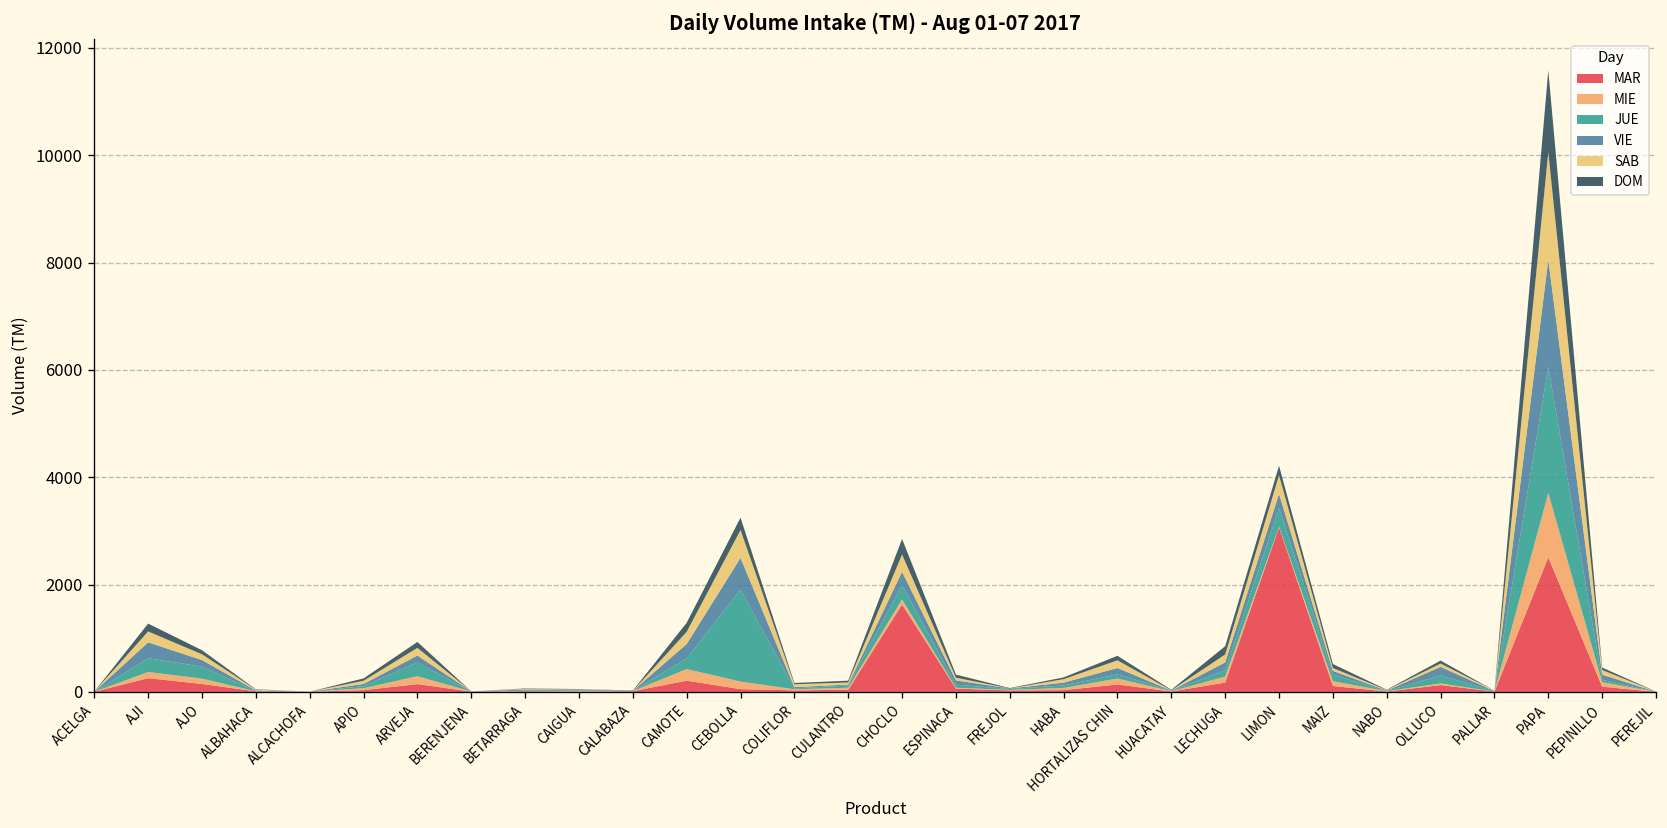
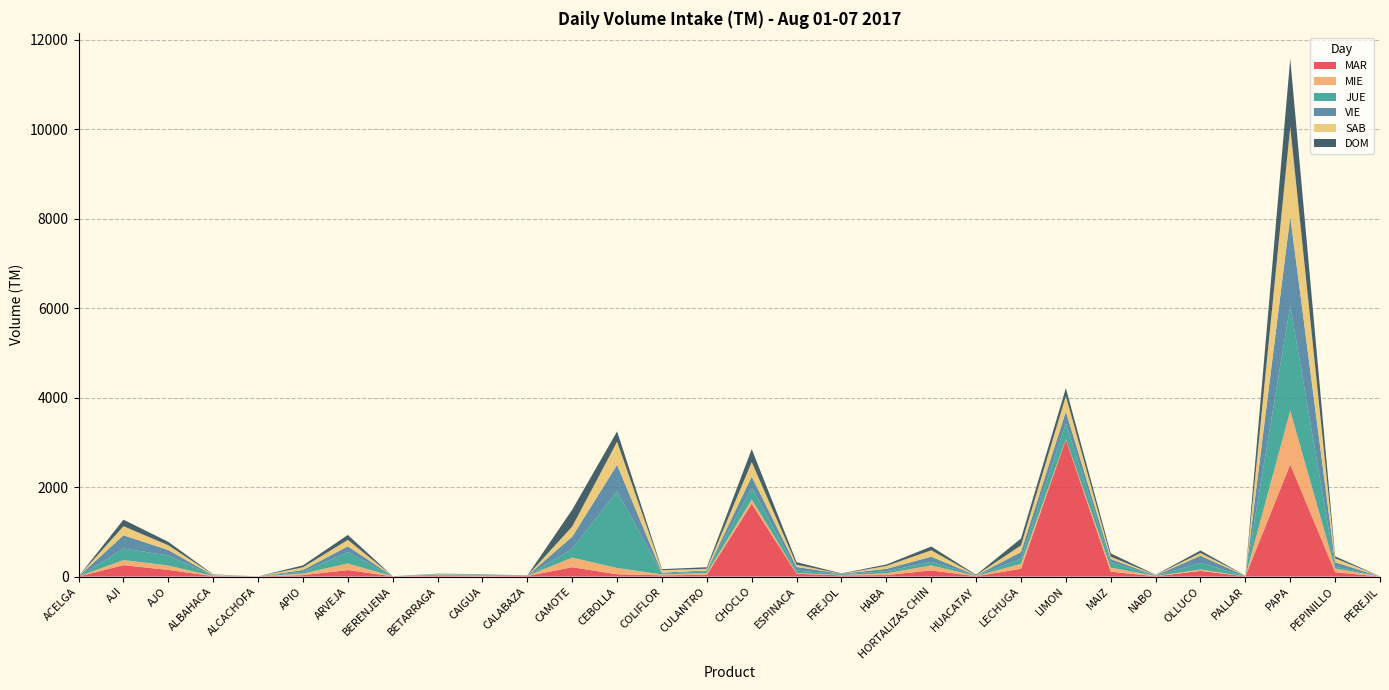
  {
    "MAR": {
      "AJI": 300,
      "AJO": 100,
      "ARVEJA": 100,
      "CAMOTE": 200,
      "CHOCLO": 1600,
      "HORTALIZAS CHIN": 100,
      "LECHUGA": 200,
      "MAIZ": 100,
      "PAPA": 2500,
      "PEPINILLO": 100
    },
    "DOM": {
      "AJI": 100,
      "AJO": 100,
      "ARVEJA": 100,
-     "CAMOTE": 200,
+     "CAMOTE": 400,
      "CEBOLLA": 200,
      "CHOCLO": 300,
      "HORTALIZAS CHIN": 100,
      "LECHUGA": 200,
      "LIMON": 200,
      "MAIZ": 100,
      "PAPA": 1500
    }
  }
